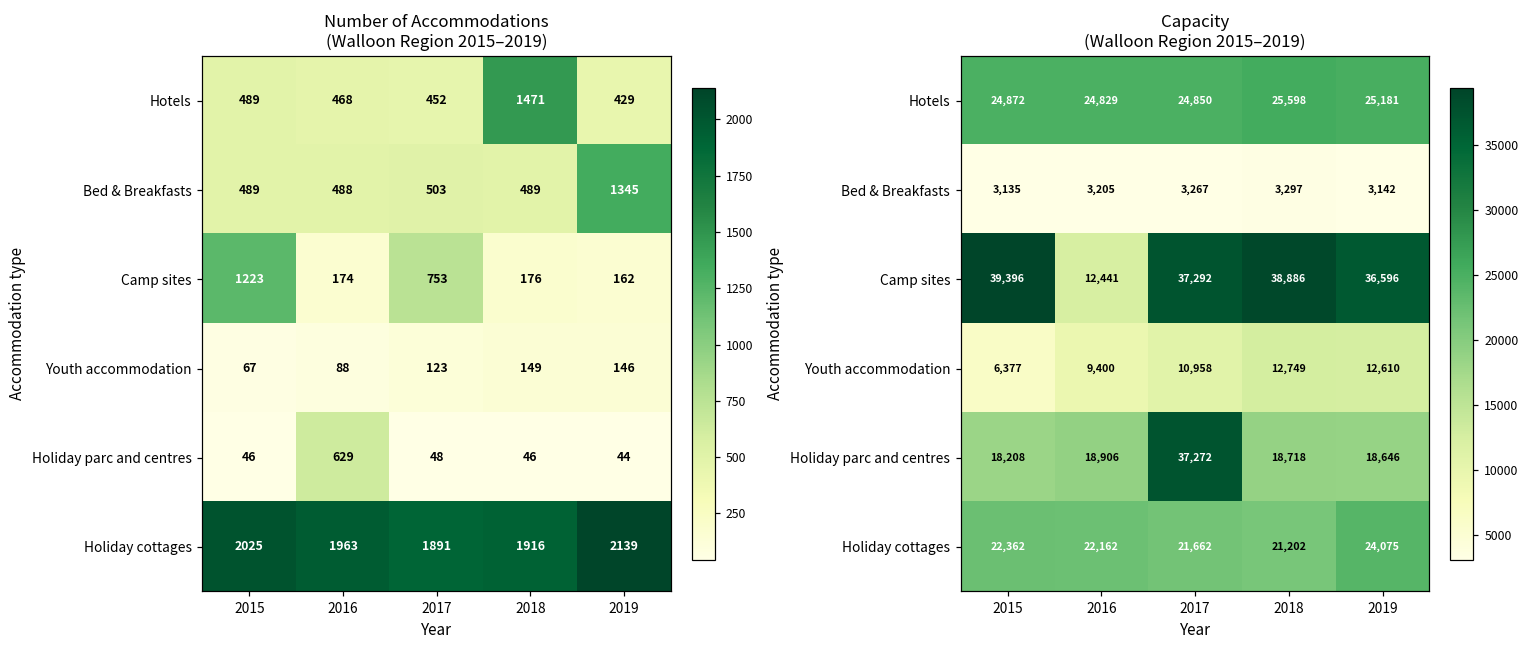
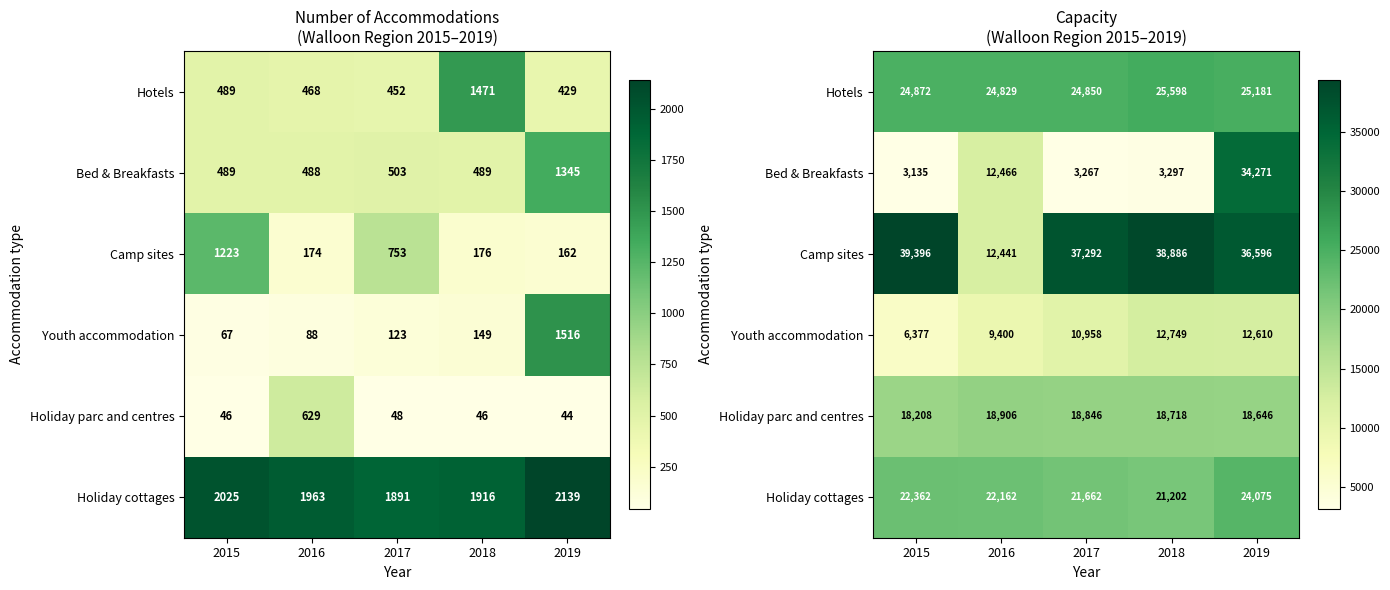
  {
    "Number of Accommodations (Walloon Region 2015–2019)": {
      "Hotels": {
        "2015": "489",
        "2016": "468",
        "2017": "452",
        "2018": "1471",
        "2019": "429"
      },
      "Bed & Breakfasts": {
        "2015": "489",
        "2016": "488",
        "2017": "503",
        "2018": "489",
        "2019": "1345"
      },
      "Camp sites": {
        "2015": "1223",
        "2016": "174",
        "2017": "753",
        "2018": "176",
        "2019": "162"
      },
      "Youth accommodation": {
        "2015": "67",
        "2016": "88",
        "2017": "123",
        "2018": "149",
-       "2019": "146"
+       "2019": "1516"
      },
      "Holiday parc and centres": {
        "2015": "46",
        "2016": "629",
        "2017": "48",
        "2018": "46",
        "2019": "44"
      },
      "Holiday cottages": {
        "2015": "2025",
        "2016": "1963",
        "2017": "1891",
        "2018": "1916",
        "2019": "2139"
      }
    },
    "Capacity (Walloon Region 2015–2019)": {
      "Hotels": {
        "2015": "24,872",
        "2016": "24,829",
        "2017": "24,850",
        "2018": "25,598",
        "2019": "25,181"
      },
      "Bed & Breakfasts": {
        "2015": "3,135",
-       "2016": "3,205",
+       "2016": "12,466",
        "2017": "3,267",
        "2018": "3,297",
-       "2019": "3,142"
+       "2019": "34,271"
      },
      "Camp sites": {
        "2015": "39,396",
        "2016": "12,441",
        "2017": "37,292",
        "2018": "38,886",
        "2019": "36,596"
      },
      "Youth accommodation": {
        "2015": "6,377",
        "2016": "9,400",
        "2017": "10,958",
        "2018": "12,749",
        "2019": "12,610"
      },
      "Holiday parc and centres": {
        "2015": "18,208",
        "2016": "18,906",
-       "2017": "37,272",
+       "2017": "18,846",
        "2018": "18,718",
        "2019": "18,646"
      },
      "Holiday cottages": {
        "2015": "22,362",
        "2016": "22,162",
        "2017": "21,662",
        "2018": "21,202",
        "2019": "24,075"
      }
    }
  }
